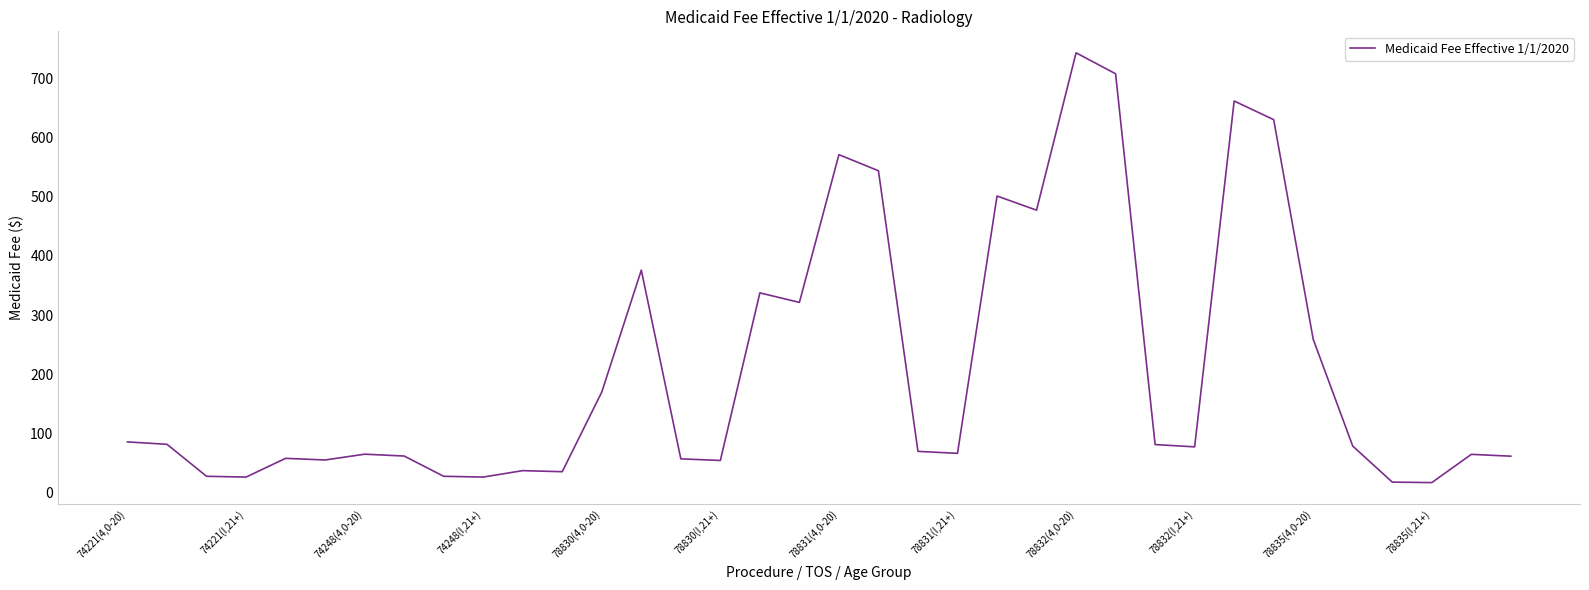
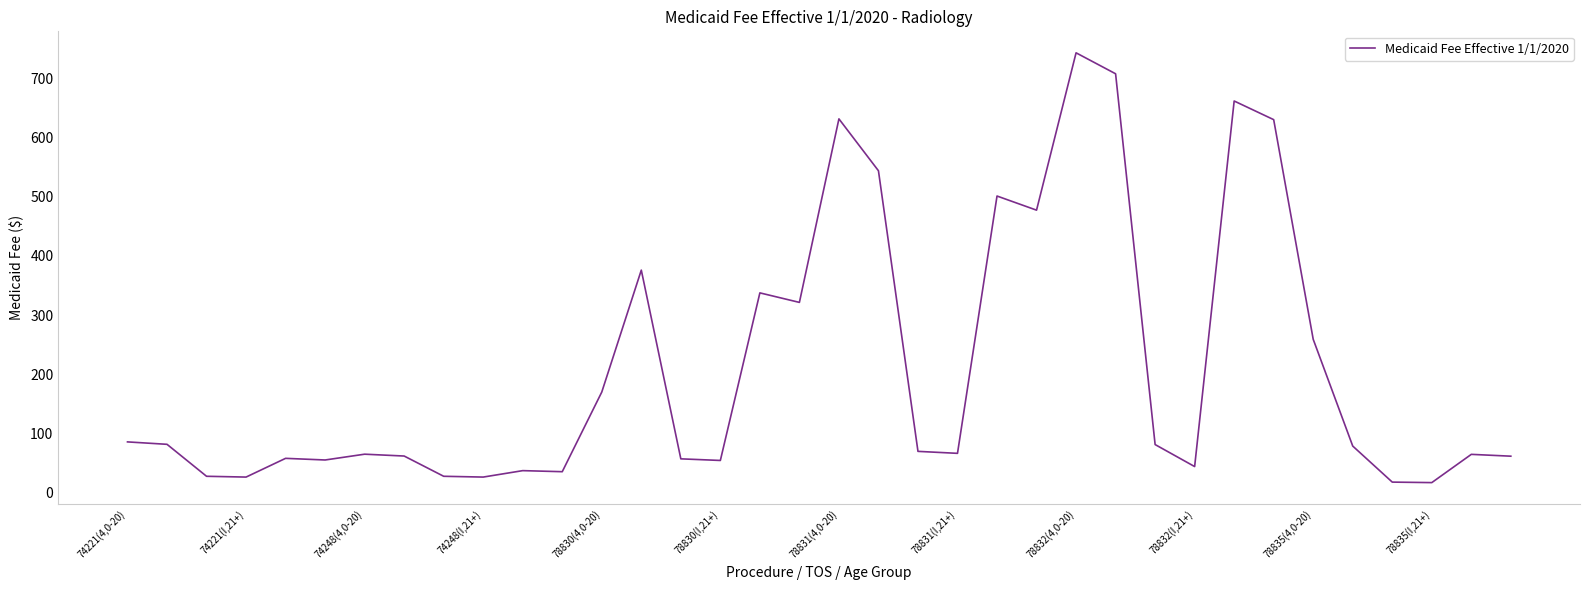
  {
    "74221(4,0-20)": 90,
    "74221(I,21+)": 30,
    "74248(4,0-20)": 70,
    "74248(I,21+)": 30,
    "78830(4,0-20)": 170,
    "78830(I,21+)": 50,
-   "78831(4,0-20)": 570,
+   "78831(4,0-20)": 630,
    "78831(I,21+)": 70,
    "78832(4,0-20)": 740,
-   "78832(I,21+)": 80,
+   "78832(I,21+)": 40,
    "78835(4,0-20)": 260,
    "78835(I,21+)": 20
  }
